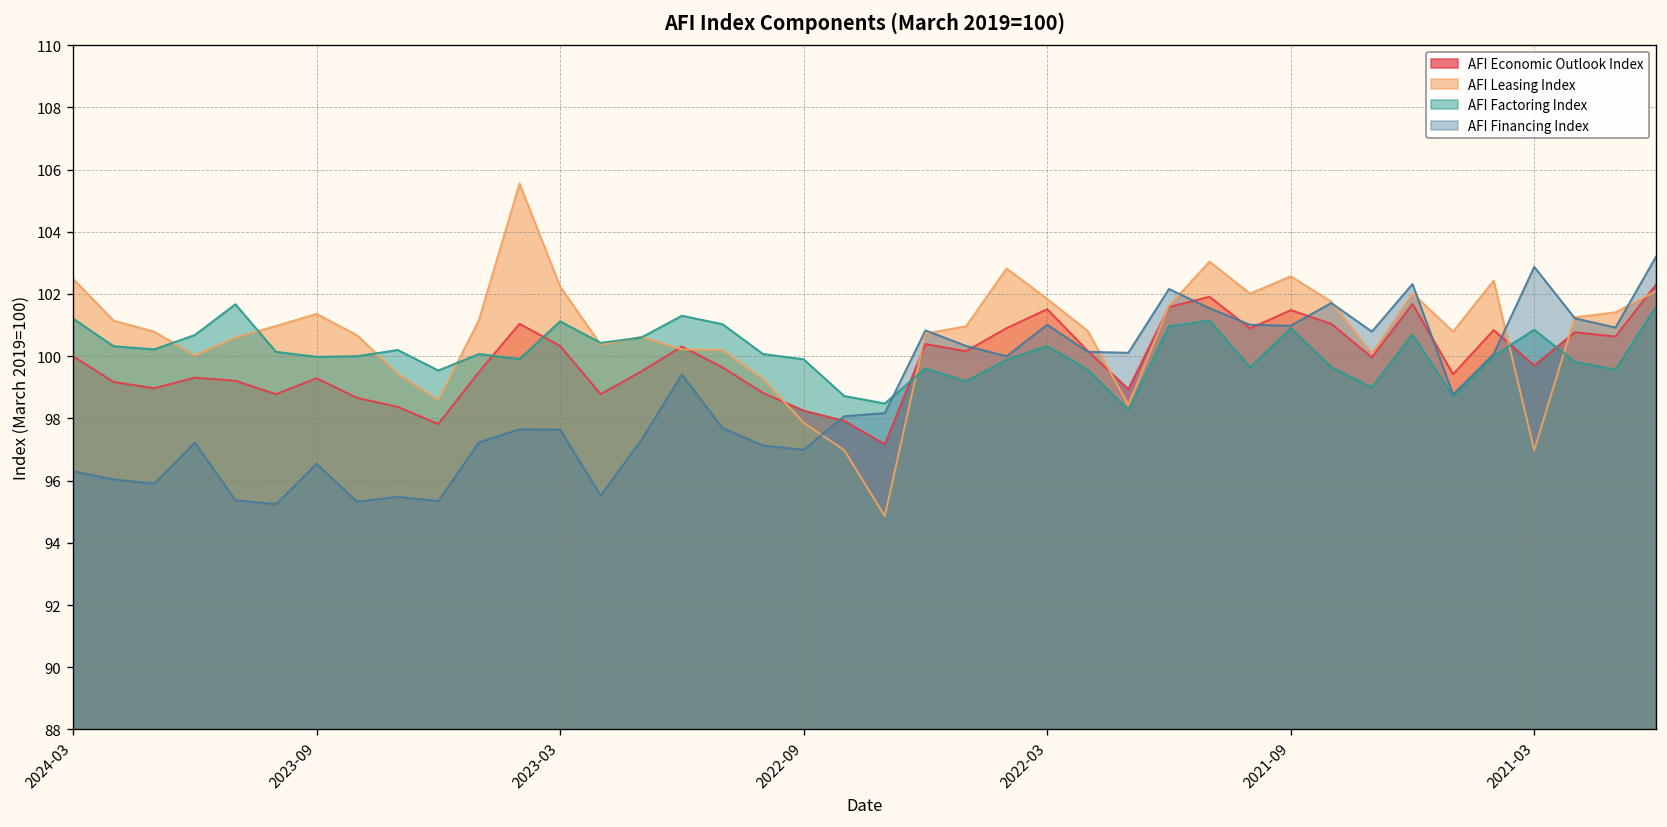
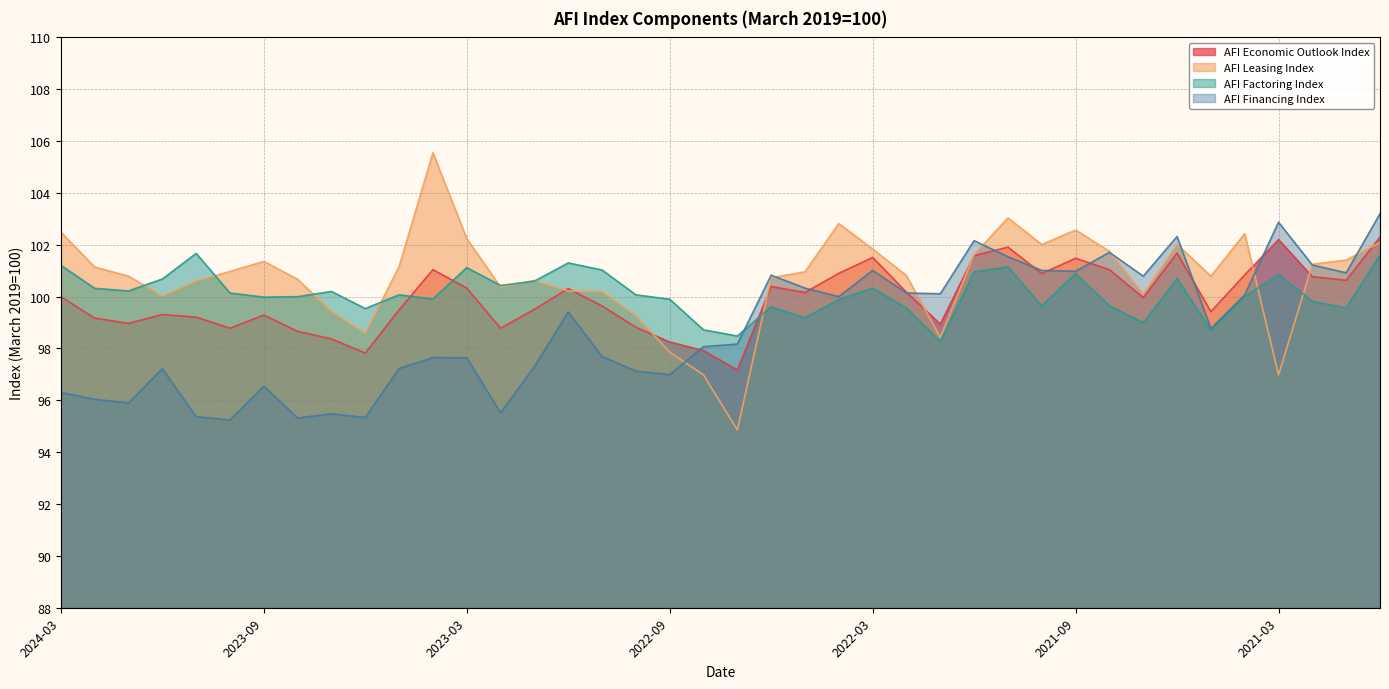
  {
    "AFI Economic Outlook Index": {
      "2024-03": 100.0,
      "2023-09": 99.3,
      "2023-03": 100.3,
      "2022-09": 98.3,
      "2022-03": 101.5,
      "2021-09": 101.5,
-     "2021-03": 99.7
+     "2021-03": 102.2
    },
    "AFI Leasing Index": {
      "2024-03": 102.5,
      "2023-09": 101.4,
      "2023-03": 102.2,
      "2022-09": 97.9,
      "2022-03": 101.8,
      "2021-09": 102.6,
      "2021-03": 97.0
    }
  }
